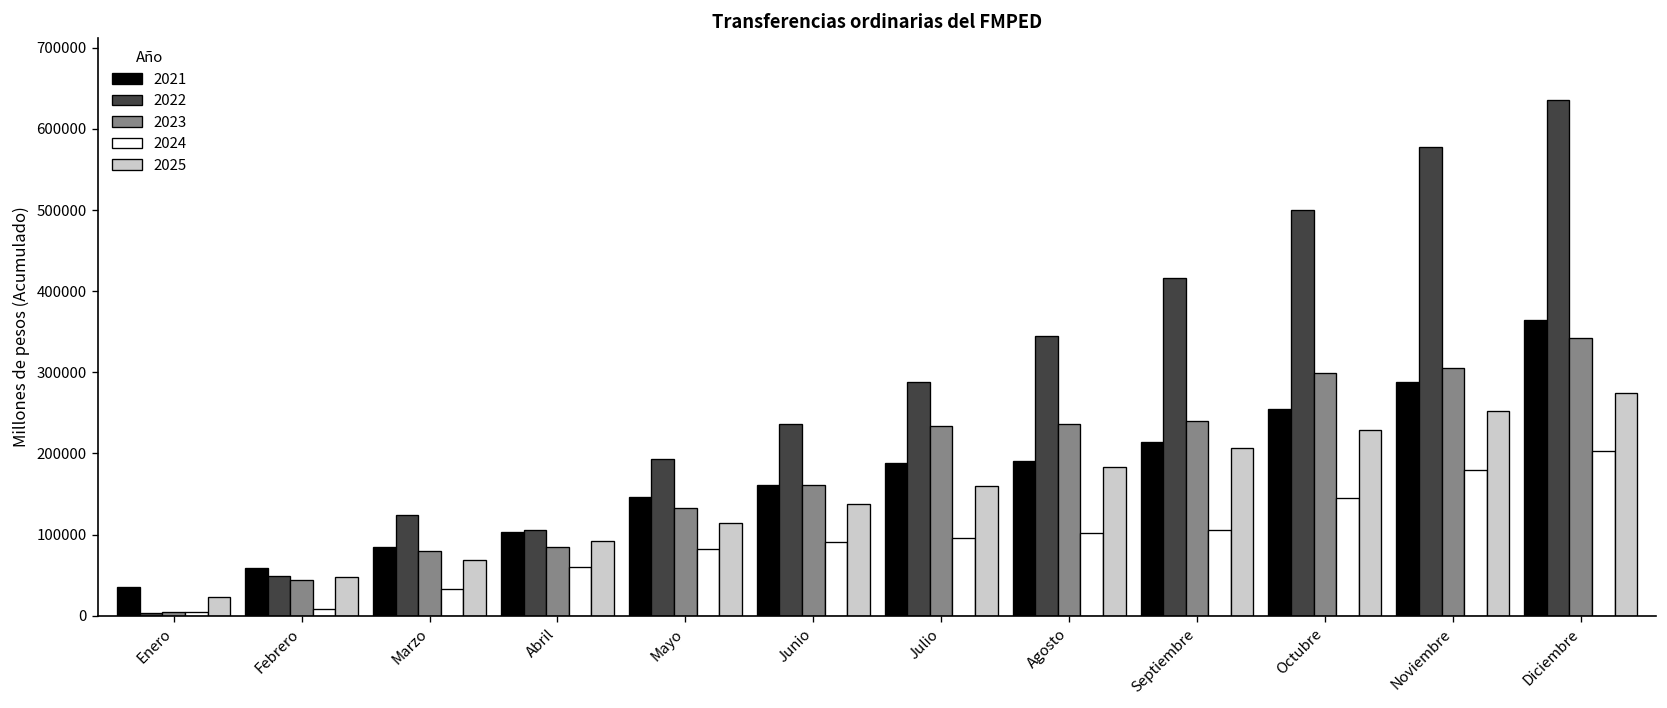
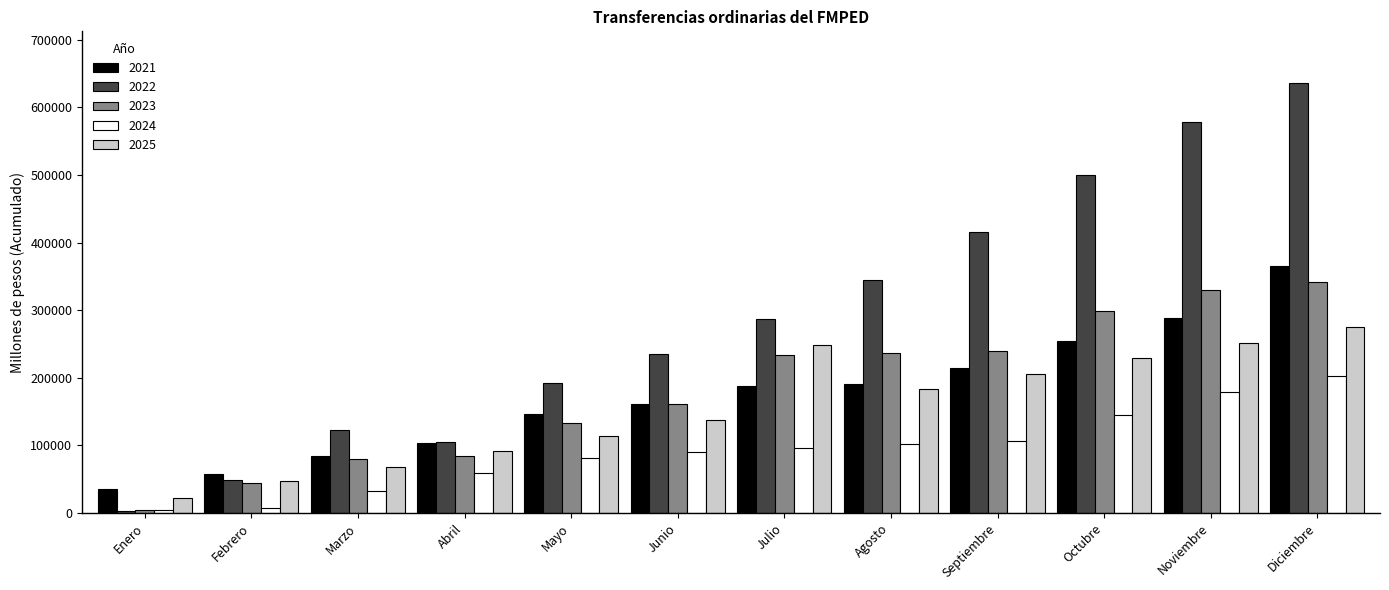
  {
    "2021": {
      "Enero": 30000,
      "Febrero": 60000,
      "Marzo": 80000,
      "Abril": 100000,
      "Mayo": 150000,
      "Junio": 160000,
      "Julio": 190000,
      "Agosto": 190000,
      "Septiembre": 210000,
      "Octubre": 250000,
      "Noviembre": 290000,
      "Diciembre": 360000
    },
    "2022": {
      "Febrero": 50000,
      "Marzo": 120000,
      "Abril": 100000,
      "Mayo": 190000,
      "Junio": 240000,
      "Julio": 290000,
      "Agosto": 340000,
      "Septiembre": 420000,
      "Octubre": 500000,
      "Noviembre": 580000,
      "Diciembre": 640000
    },
    "2023": {
      "Enero": 0,
      "Febrero": 40000,
      "Marzo": 80000,
      "Abril": 80000,
      "Mayo": 130000,
      "Junio": 160000,
      "Julio": 230000,
      "Agosto": 240000,
      "Septiembre": 240000,
      "Octubre": 300000,
-     "Noviembre": 300000,
+     "Noviembre": 330000,
      "Diciembre": 340000
    },
    "2024": {
      "Enero": 0,
      "Febrero": 10000,
      "Marzo": 30000,
      "Abril": 60000,
      "Mayo": 80000,
      "Junio": 90000,
      "Julio": 100000,
      "Agosto": 100000,
      "Septiembre": 110000,
      "Octubre": 140000,
      "Noviembre": 180000,
      "Diciembre": 200000
    },
    "2025": {
      "Enero": 20000,
      "Febrero": 50000,
      "Marzo": 70000,
      "Abril": 90000,
      "Mayo": 110000,
      "Junio": 140000,
-     "Julio": 160000,
+     "Julio": 250000,
      "Agosto": 180000,
      "Septiembre": 210000,
      "Octubre": 230000,
      "Noviembre": 250000,
      "Diciembre": 270000
    }
  }
